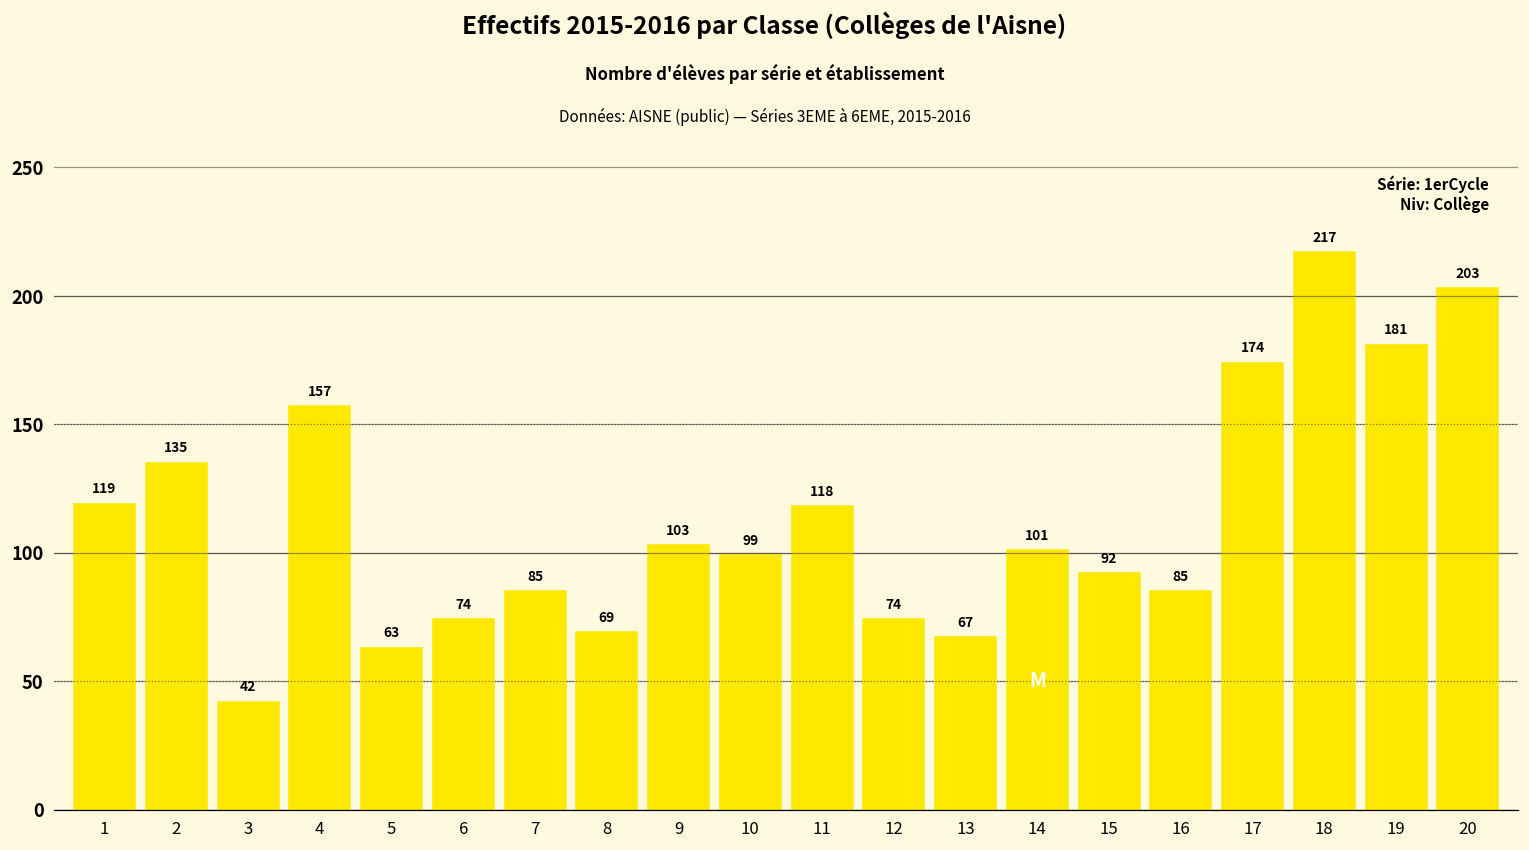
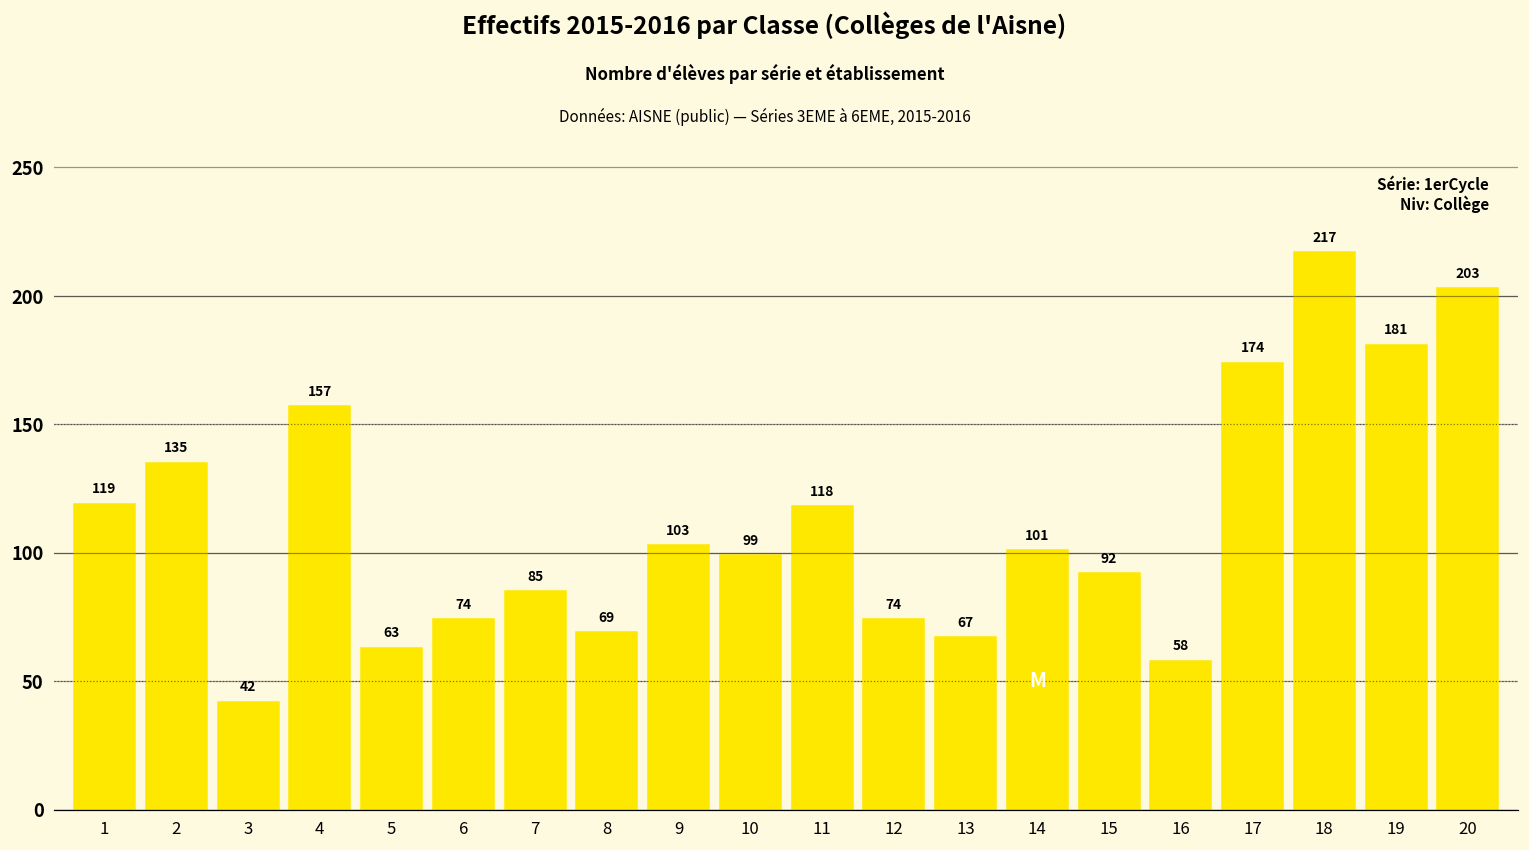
  {
    "1": 119,
    "2": 135,
    "3": 42,
    "4": 157,
    "5": 63,
    "6": 74,
    "7": 85,
    "8": 69,
    "9": 103,
    "10": 99,
    "11": 118,
    "12": 74,
    "13": 67,
    "14": 101,
    "15": 92,
-   "16": 85,
+   "16": 58,
    "17": 174,
    "18": 217,
    "19": 181,
    "20": 203
  }
